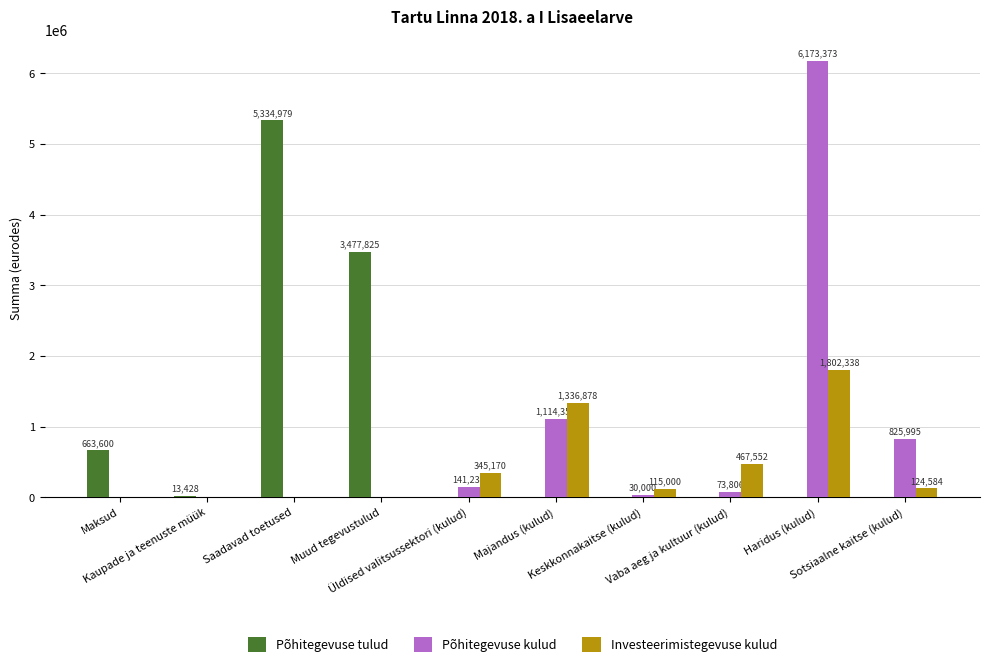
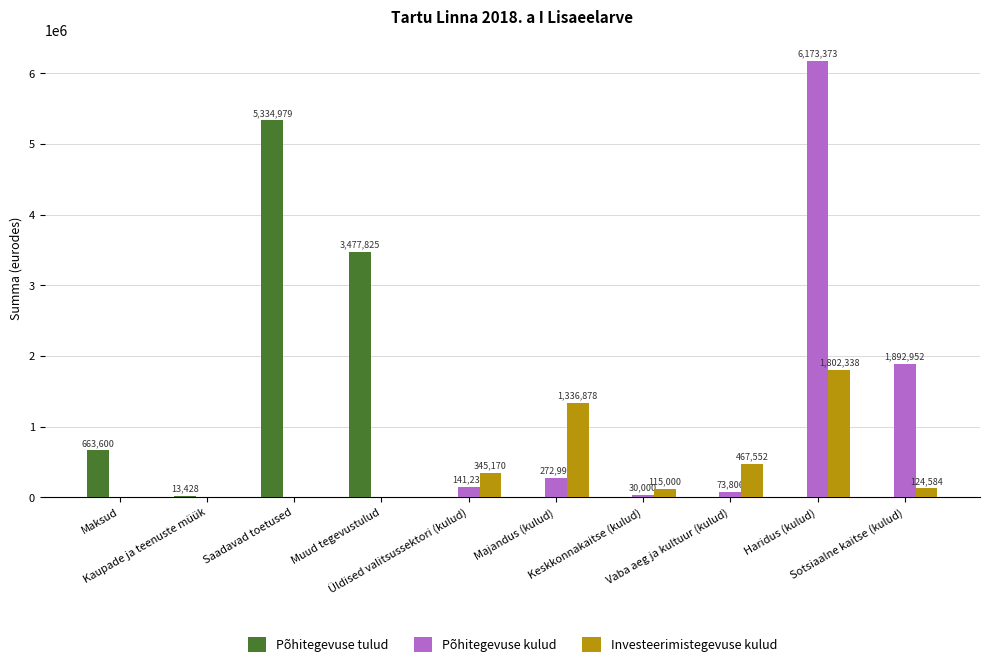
  {
    "Põhitegevuse tulud": {
      "Maksud": "663,600",
      "Kaupade ja teenuste müük": "13,428",
      "Saadavad toetused": "5,334,979",
      "Muud tegevustulud": "3,477,825"
    },
    "Põhitegevuse kulud": {
      "Üldised valitsussektori (kulud)": "141,234",
-     "Majandus (kulud)": "1,114,350",
+     "Majandus (kulud)": "272,997",
      "Keskkonnakaitse (kulud)": "30,000",
      "Vaba aeg ja kultuur (kulud)": "73,806",
      "Haridus (kulud)": "6,173,373",
-     "Sotsiaalne kaitse (kulud)": "825,995"
+     "Sotsiaalne kaitse (kulud)": "1,892,952"
    },
    "Investeerimistegevuse kulud": {
      "Üldised valitsussektori (kulud)": "345,170",
      "Majandus (kulud)": "1,336,878",
      "Keskkonnakaitse (kulud)": "115,000",
      "Vaba aeg ja kultuur (kulud)": "467,552",
      "Haridus (kulud)": "1,802,338",
      "Sotsiaalne kaitse (kulud)": "124,584"
    }
  }
